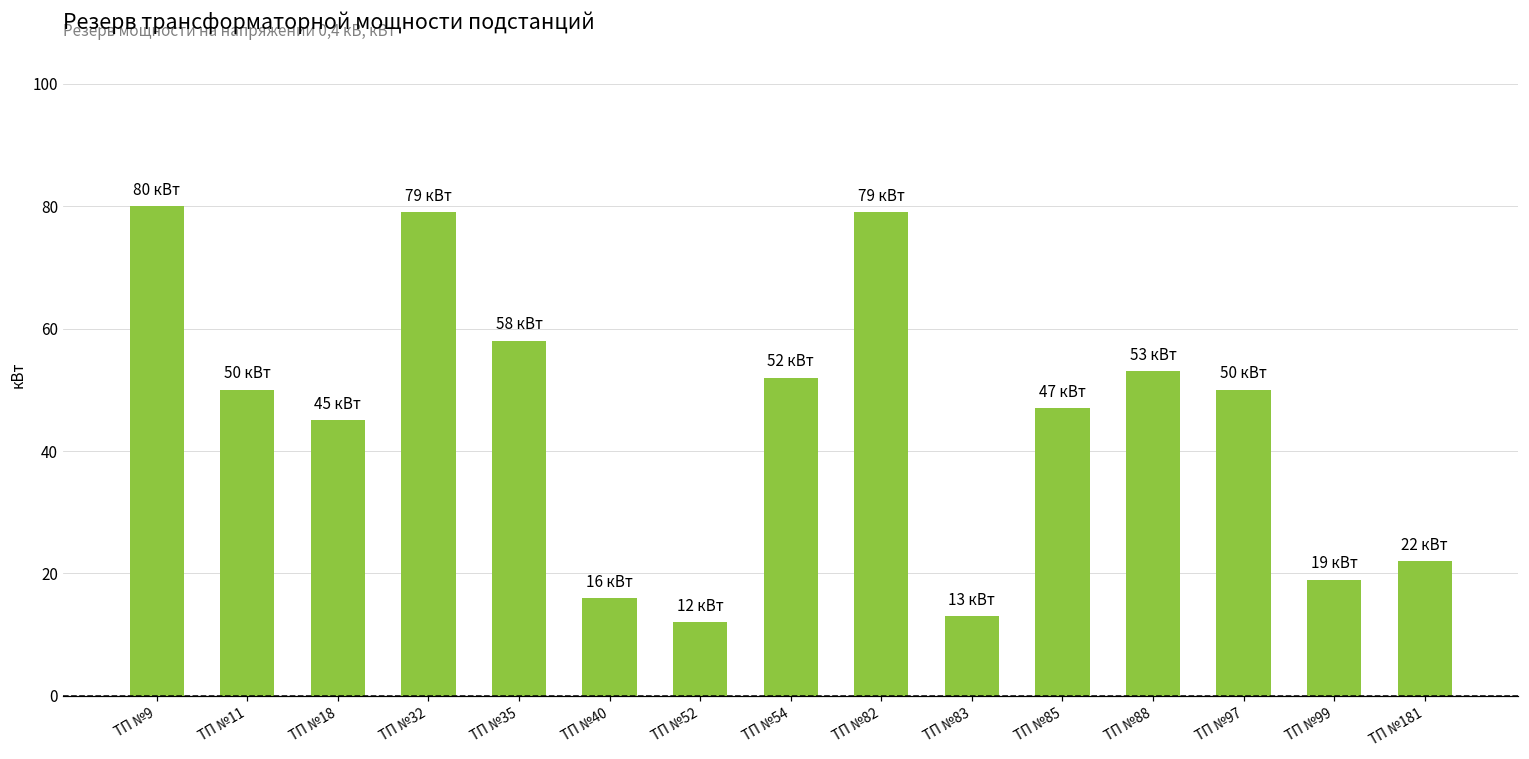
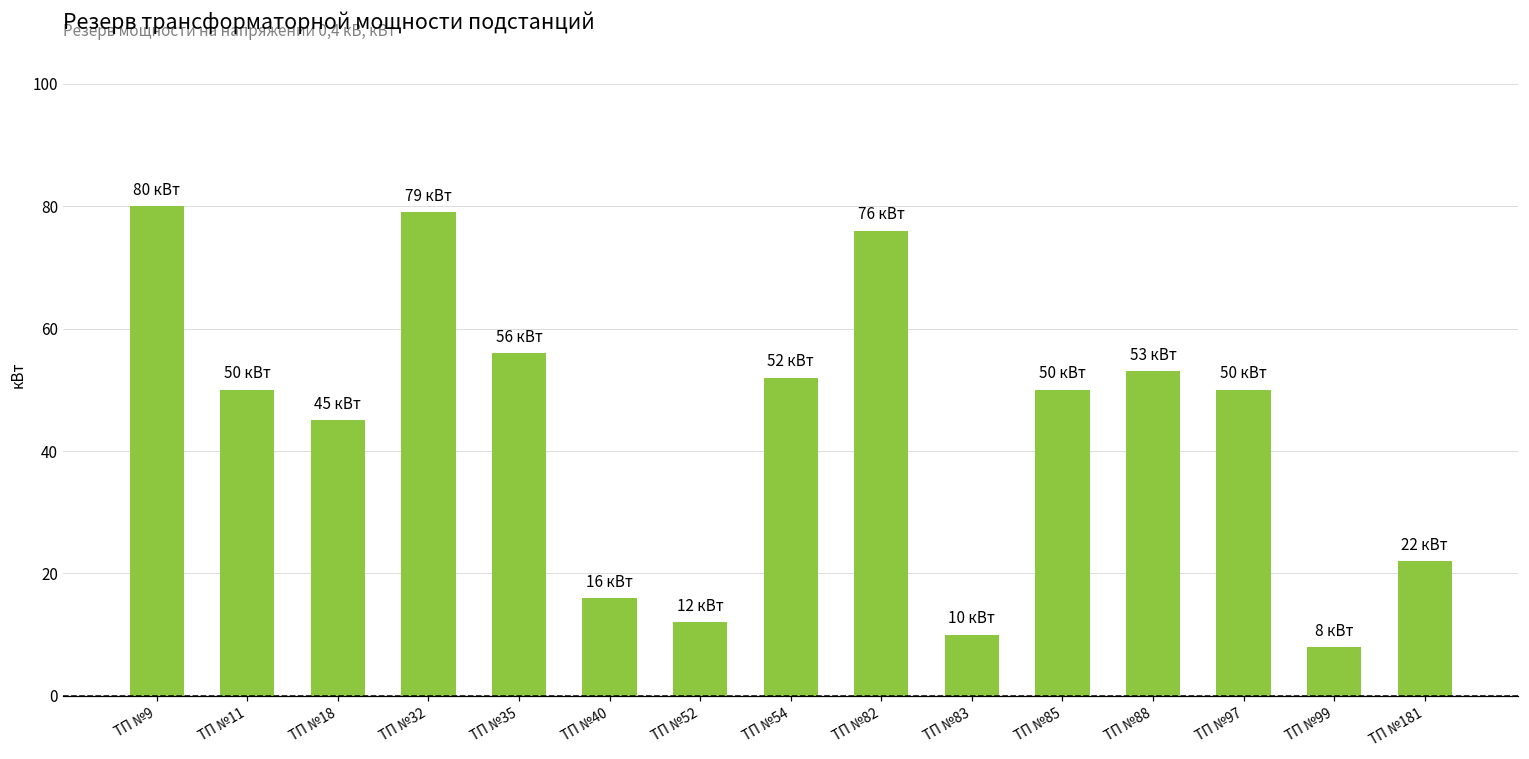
  {
    "ТП №9": 80,
    "ТП №11": 50,
    "ТП №18": 45,
    "ТП №32": 79,
-   "ТП №35": 58,
+   "ТП №35": 56,
    "ТП №40": 16,
    "ТП №52": 12,
    "ТП №54": 52,
-   "ТП №82": 79,
-   "ТП №83": 13,
-   "ТП №85": 47,
+   "ТП №82": 76,
+   "ТП №83": 10,
+   "ТП №85": 50,
    "ТП №88": 53,
    "ТП №97": 50,
-   "ТП №99": 19,
+   "ТП №99": 8,
    "ТП №181": 22
  }
